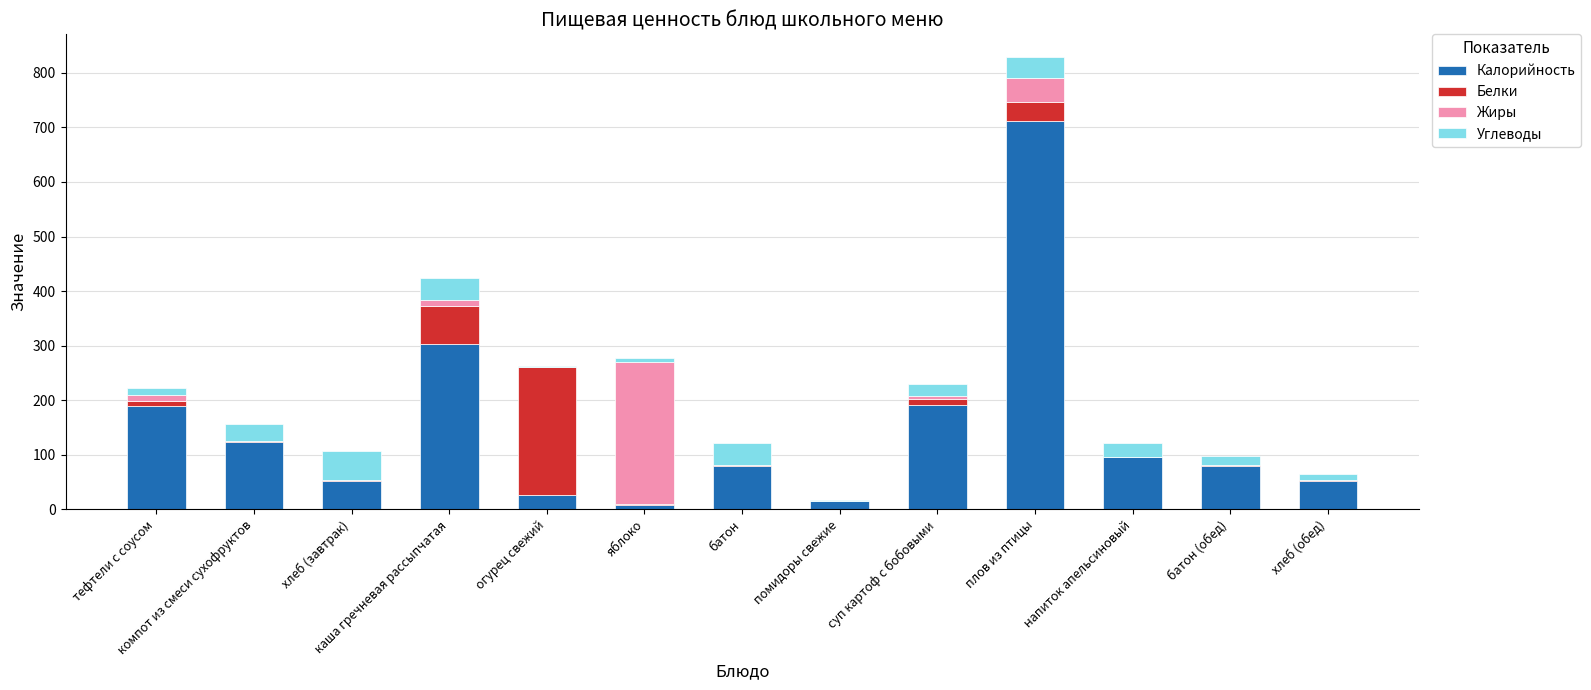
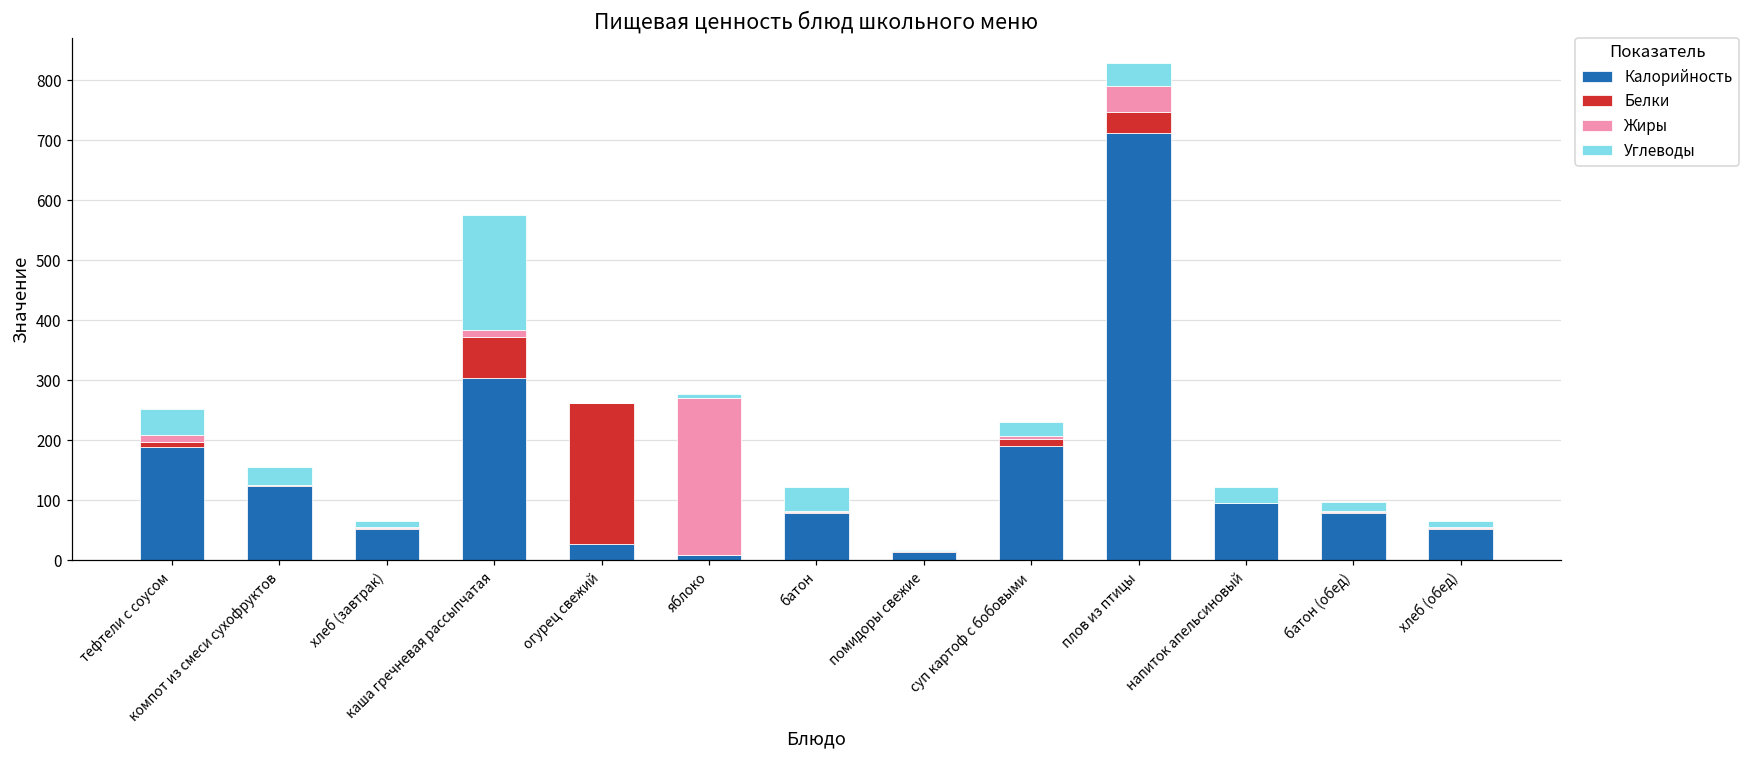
  {
    "Калорийность": {
      "тефтели с соусом": 190,
      "компот из смеси сухофруктов": 120,
      "хлеб (завтрак)": 50,
      "каша гречневая рассыпчатая": 300,
      "огурец свежий": 30,
      "яблоко": 10,
      "батон": 80,
      "помидоры свежие": 10,
      "суп картоф с бобовыми": 190,
      "плов из птицы": 710,
      "напиток апельсиновый": 100,
      "батон (обед)": 80,
      "хлеб (обед)": 50
    },
    "Белки": {
      "тефтели с соусом": 10,
      "каша гречневая рассыпчатая": 70,
      "огурец свежий": 230,
      "суп картоф с бобовыми": 10,
      "плов из птицы": 40
    },
    "Жиры": {
      "тефтели с соусом": 10,
      "компот из смеси сухофруктов": 0,
      "каша гречневая рассыпчатая": 10,
      "огурец свежий": 0,
      "яблоко": 260,
      "суп картоф с бобовыми": 10,
      "плов из птицы": 40,
      "напиток апельсиновый": 0
    },
    "Углеводы": {
-     "тефтели с соусом": 10,
+     "тефтели с соусом": 40,
      "компот из смеси сухофруктов": 30,
-     "хлеб (завтрак)": 50,
-     "каша гречневая рассыпчатая": 40,
+     "хлеб (завтрак)": 10,
+     "каша гречневая рассыпчатая": 190,
      "яблоко": 10,
      "батон": 40,
      "суп картоф с бобовыми": 20,
      "плов из птицы": 40,
      "напиток апельсиновый": 30,
      "батон (обед)": 20,
      "хлеб (обед)": 10
    }
  }
